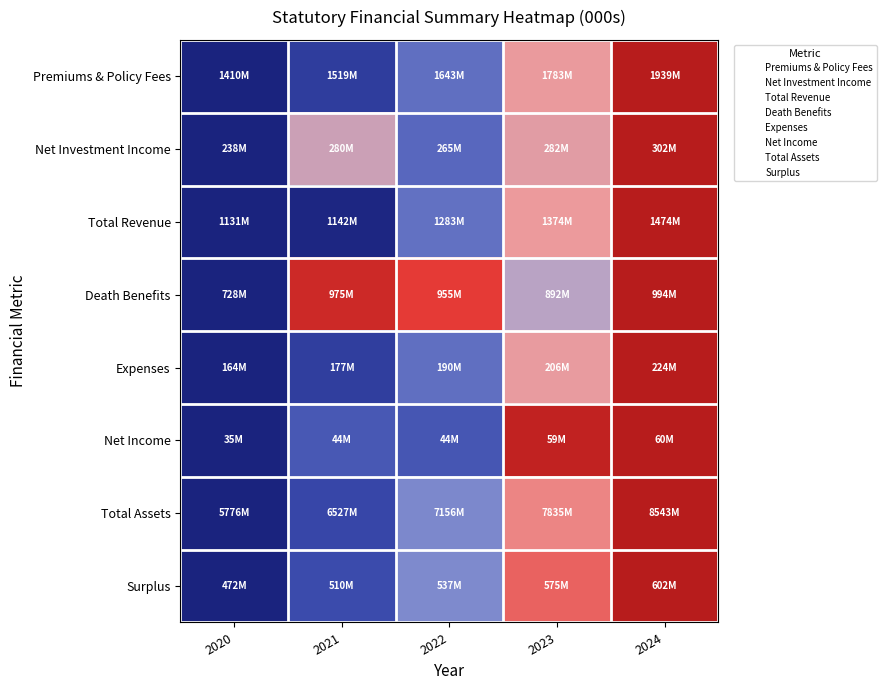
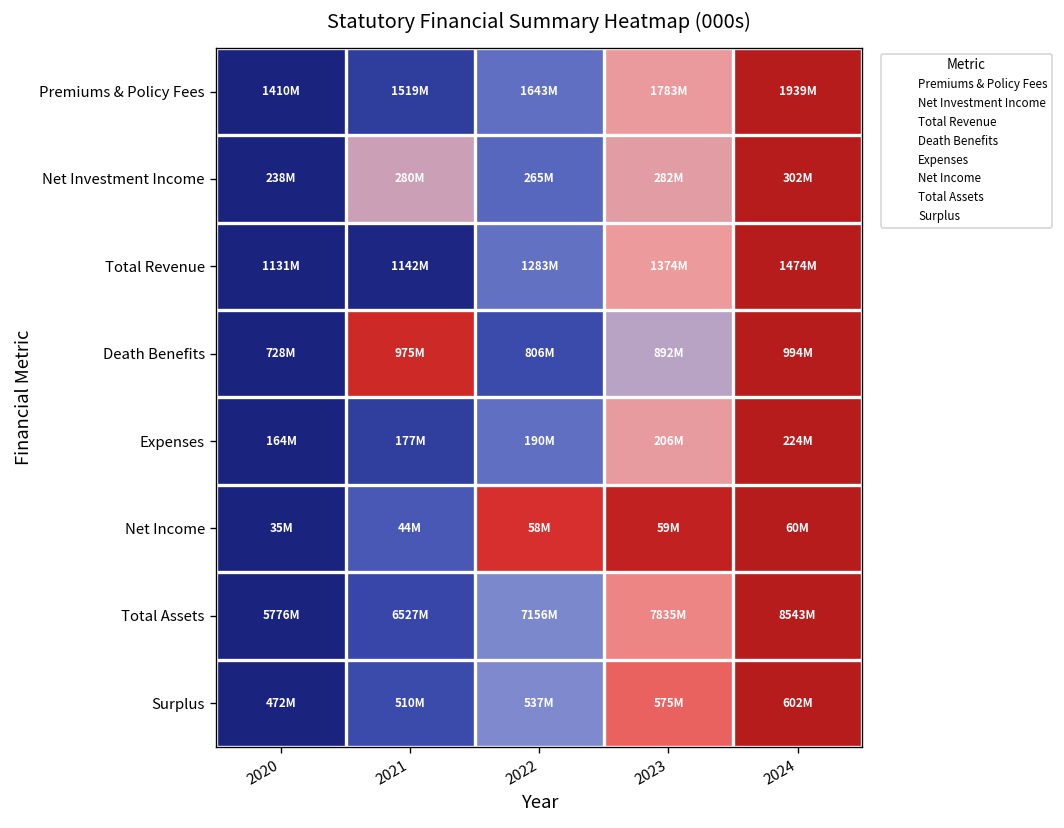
  {
    "Premiums & Policy Fees": {
      "2020": "1410M",
      "2021": "1519M",
      "2022": "1643M",
      "2023": "1783M",
      "2024": "1939M"
    },
    "Net Investment Income": {
      "2020": "238M",
      "2021": "280M",
      "2022": "265M",
      "2023": "282M",
      "2024": "302M"
    },
    "Total Revenue": {
      "2020": "1131M",
      "2021": "1142M",
      "2022": "1283M",
      "2023": "1374M",
      "2024": "1474M"
    },
    "Death Benefits": {
      "2020": "728M",
      "2021": "975M",
-     "2022": "955M",
+     "2022": "806M",
      "2023": "892M",
      "2024": "994M"
    },
    "Expenses": {
      "2020": "164M",
      "2021": "177M",
      "2022": "190M",
      "2023": "206M",
      "2024": "224M"
    },
    "Net Income": {
      "2020": "35M",
      "2021": "44M",
-     "2022": "44M",
+     "2022": "58M",
      "2023": "59M",
      "2024": "60M"
    },
    "Total Assets": {
      "2020": "5776M",
      "2021": "6527M",
      "2022": "7156M",
      "2023": "7835M",
      "2024": "8543M"
    },
    "Surplus": {
      "2020": "472M",
      "2021": "510M",
      "2022": "537M",
      "2023": "575M",
      "2024": "602M"
    }
  }
